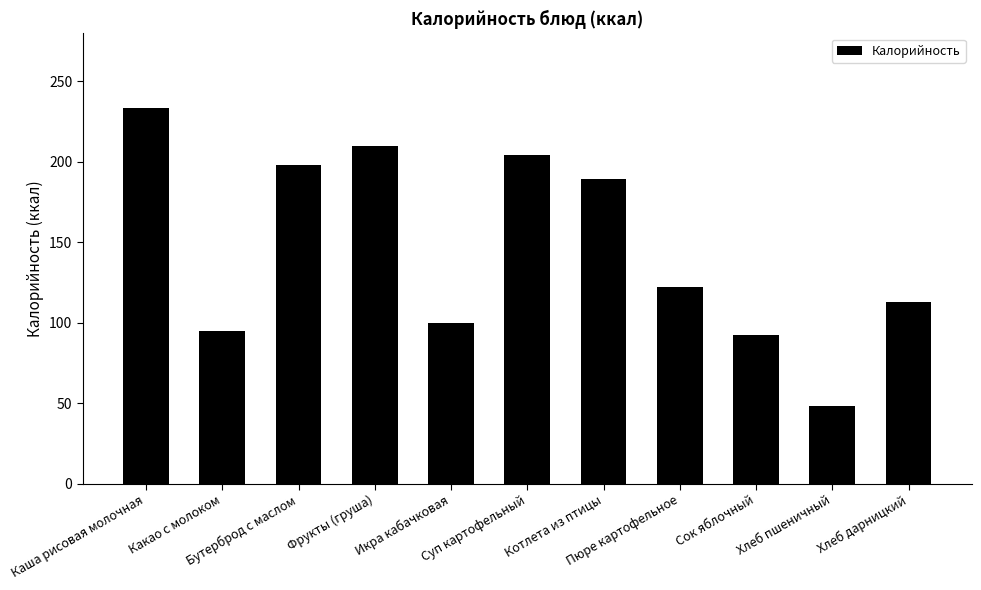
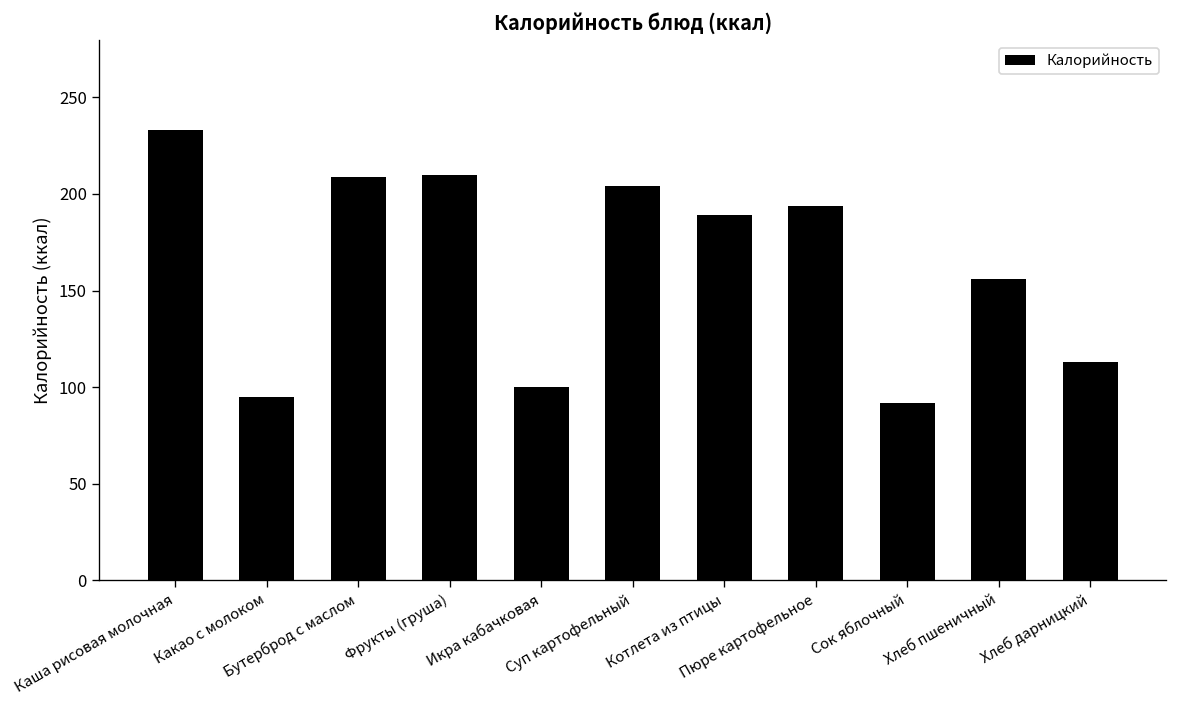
  {
    "Каша рисовая молочная": 233,
    "Какао с молоком": 95,
-   "Бутерброд с маслом": 198,
+   "Бутерброд с маслом": 209,
    "Фрукты (груша)": 210,
    "Икра кабачковая": 100,
    "Суп картофельный": 204,
    "Котлета из птицы": 189,
-   "Пюре картофельное": 122,
+   "Пюре картофельное": 194,
    "Сок яблочный": 92,
-   "Хлеб пшеничный": 48,
+   "Хлеб пшеничный": 156,
    "Хлеб дарницкий": 113
  }
